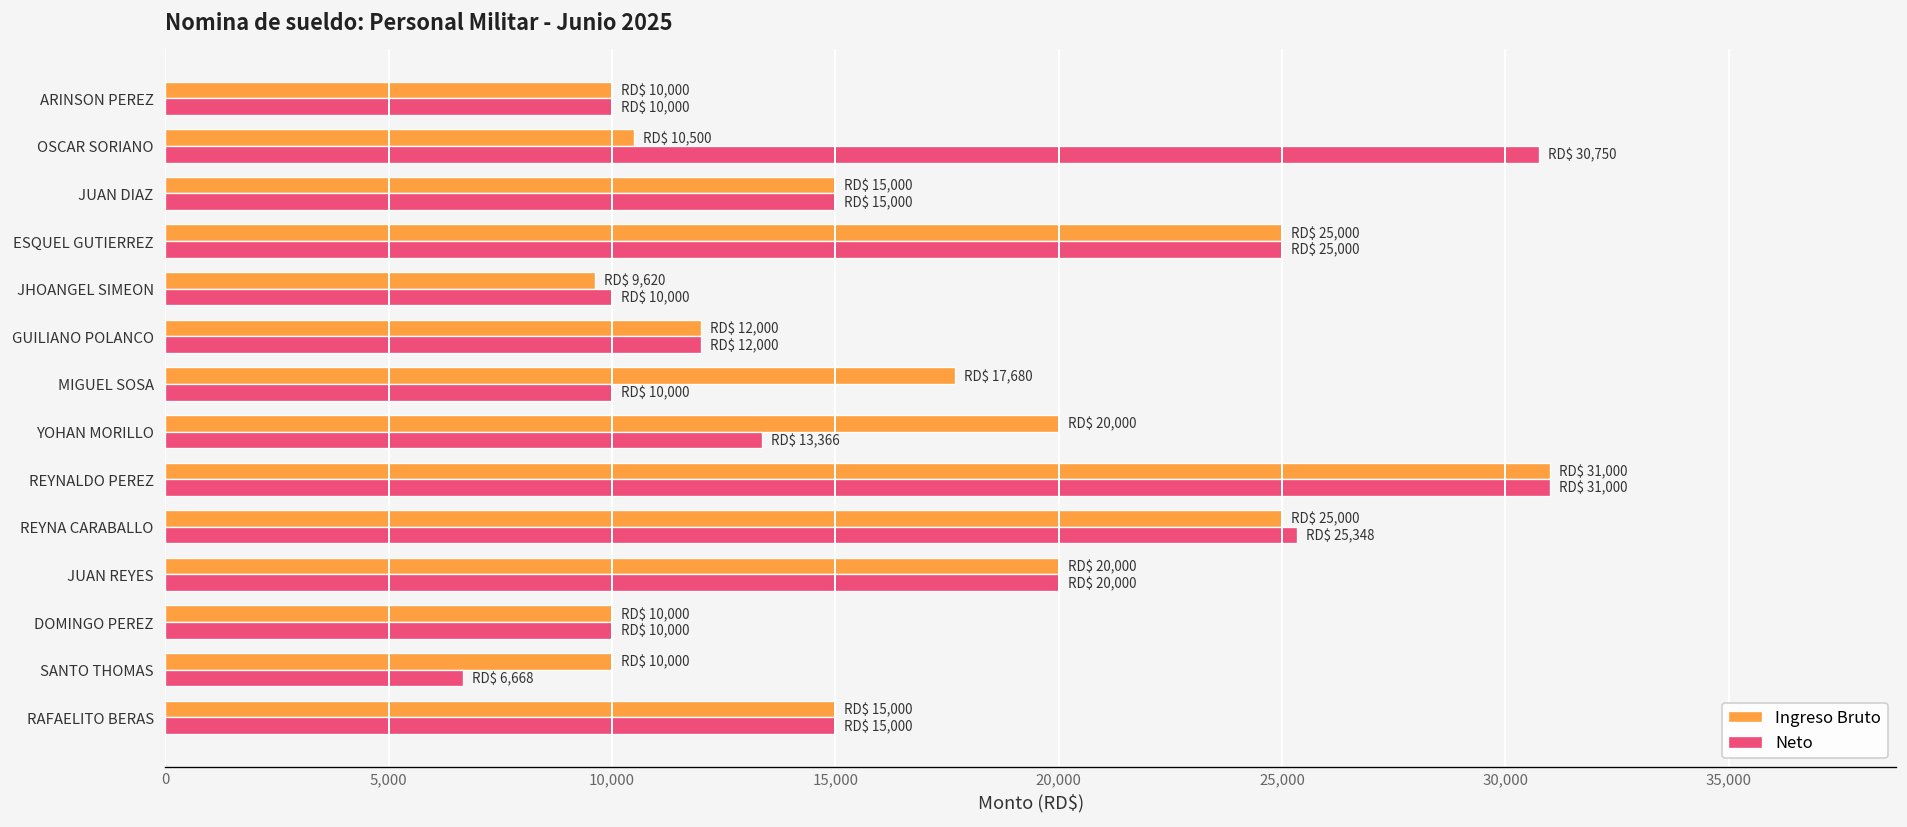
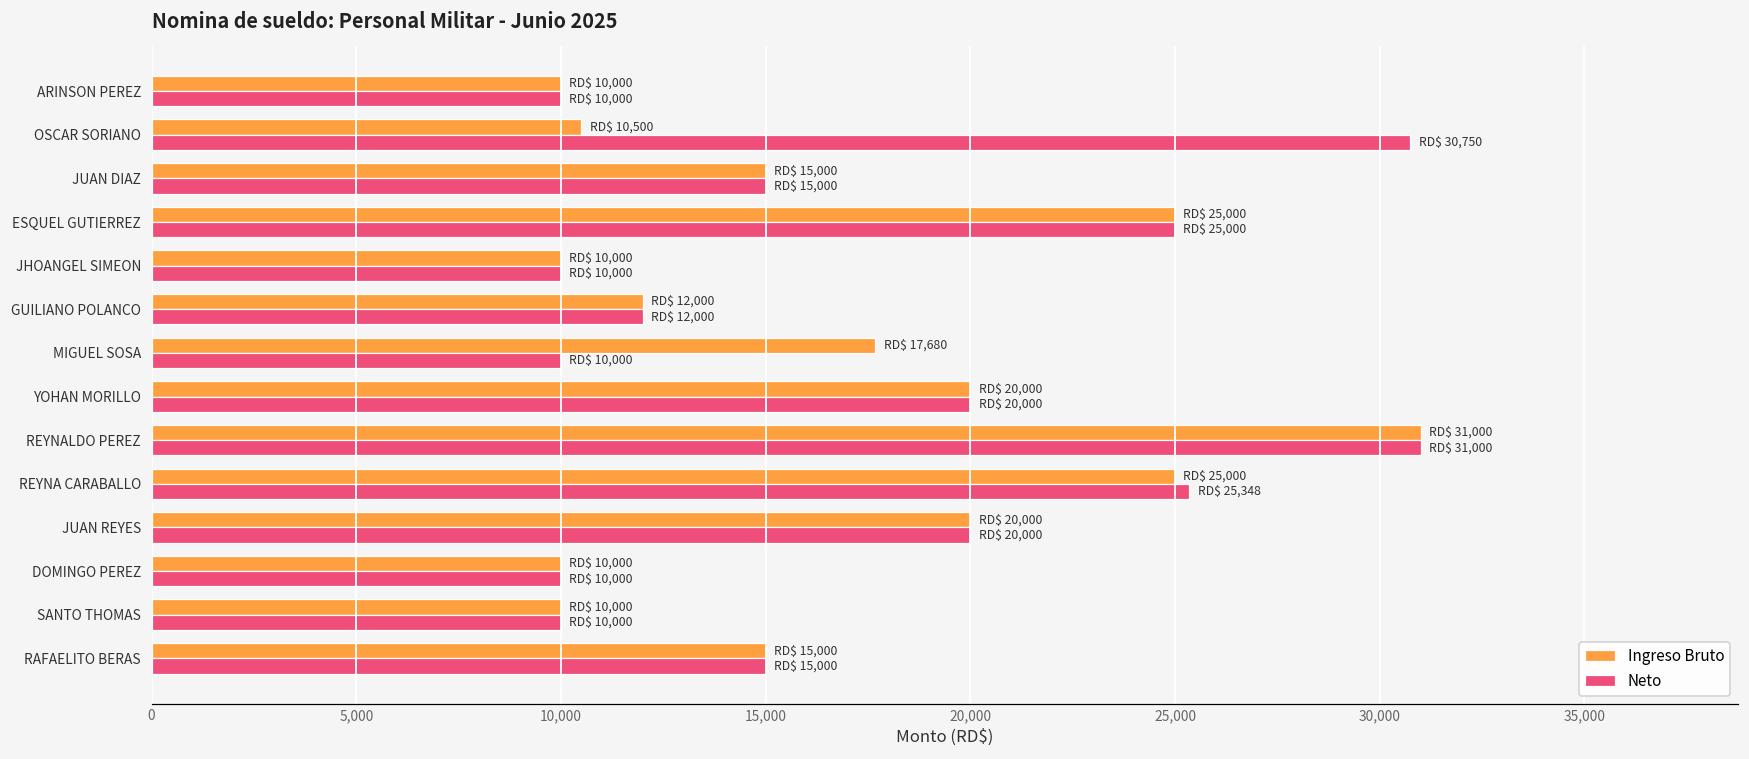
  {
    "Ingreso Bruto": {
      "ARINSON PEREZ": "10,000",
      "OSCAR SORIANO": "10,500",
      "JUAN DIAZ": "15,000",
      "ESQUEL GUTIERREZ": "25,000",
-     "JHOANGEL SIMEON": "9,620",
+     "JHOANGEL SIMEON": "10,000",
      "GUILIANO POLANCO": "12,000",
      "MIGUEL SOSA": "17,680",
      "YOHAN MORILLO": "20,000",
      "REYNALDO PEREZ": "31,000",
      "REYNA CARABALLO": "25,000",
      "JUAN REYES": "20,000",
      "DOMINGO PEREZ": "10,000",
      "SANTO THOMAS": "10,000",
      "RAFAELITO BERAS": "15,000"
    },
    "Neto": {
      "ARINSON PEREZ": "10,000",
      "OSCAR SORIANO": "30,750",
      "JUAN DIAZ": "15,000",
      "ESQUEL GUTIERREZ": "25,000",
      "JHOANGEL SIMEON": "10,000",
      "GUILIANO POLANCO": "12,000",
      "MIGUEL SOSA": "10,000",
-     "YOHAN MORILLO": "13,366",
+     "YOHAN MORILLO": "20,000",
      "REYNALDO PEREZ": "31,000",
      "REYNA CARABALLO": "25,348",
      "JUAN REYES": "20,000",
      "DOMINGO PEREZ": "10,000",
-     "SANTO THOMAS": "6,668",
+     "SANTO THOMAS": "10,000",
      "RAFAELITO BERAS": "15,000"
    }
  }
